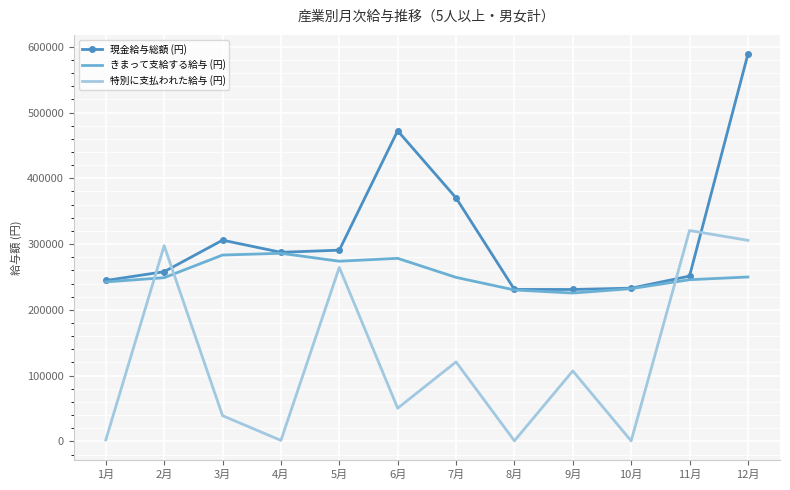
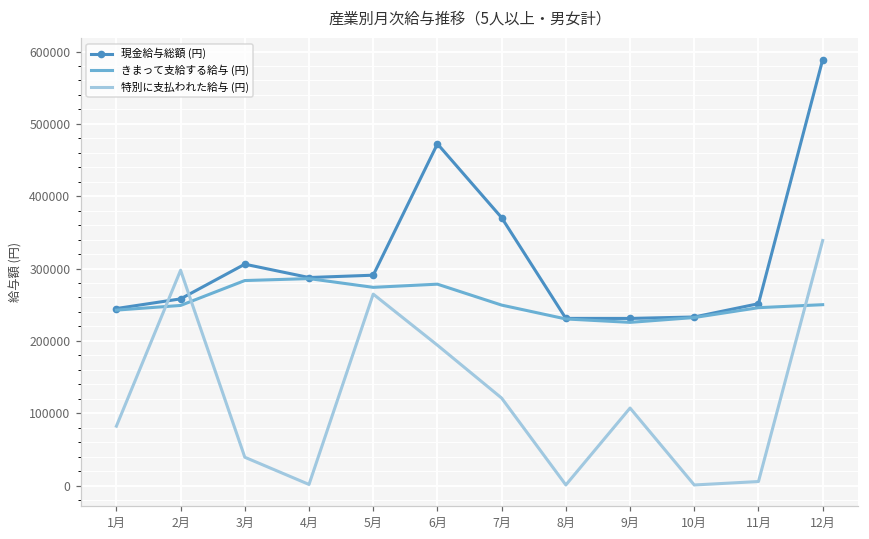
  {
    "特別に支払われた給与 (円)": {
-     "1月": 0,
+     "1月": 80000,
      "2月": 300000,
      "3月": 40000,
      "4月": 0,
      "5月": 260000,
-     "6月": 50000,
+     "6月": 190000,
      "7月": 120000,
      "8月": 0,
      "9月": 110000,
      "10月": 0,
-     "11月": 320000,
-     "12月": 310000
+     "11月": 10000,
+     "12月": 340000
    }
  }
